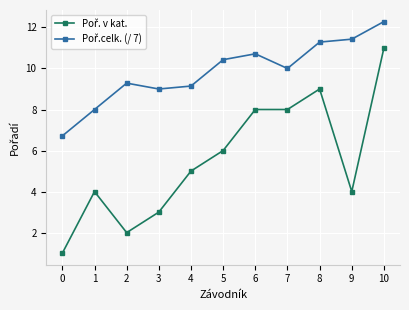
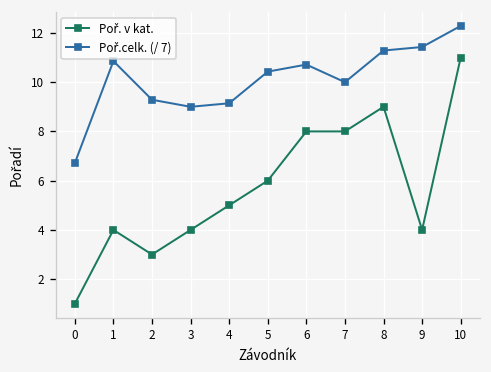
  {
    "Poř. v kat.": {
      "0": 1,
      "1": 4,
-     "2": 2,
-     "3": 3,
+     "2": 3,
+     "3": 4,
      "4": 5,
      "5": 6,
      "6": 8,
      "7": 8,
      "8": 9,
      "9": 4,
      "10": 11
    },
    "Poř.celk. (/ 7)": {
      "0": 6.7,
-     "1": 8.0,
+     "1": 10.9,
      "2": 9.3,
      "3": 9.0,
      "4": 9.1,
      "5": 10.4,
      "6": 10.7,
      "7": 10.0,
      "8": 11.3,
      "9": 11.4,
      "10": 12.3
    }
  }
